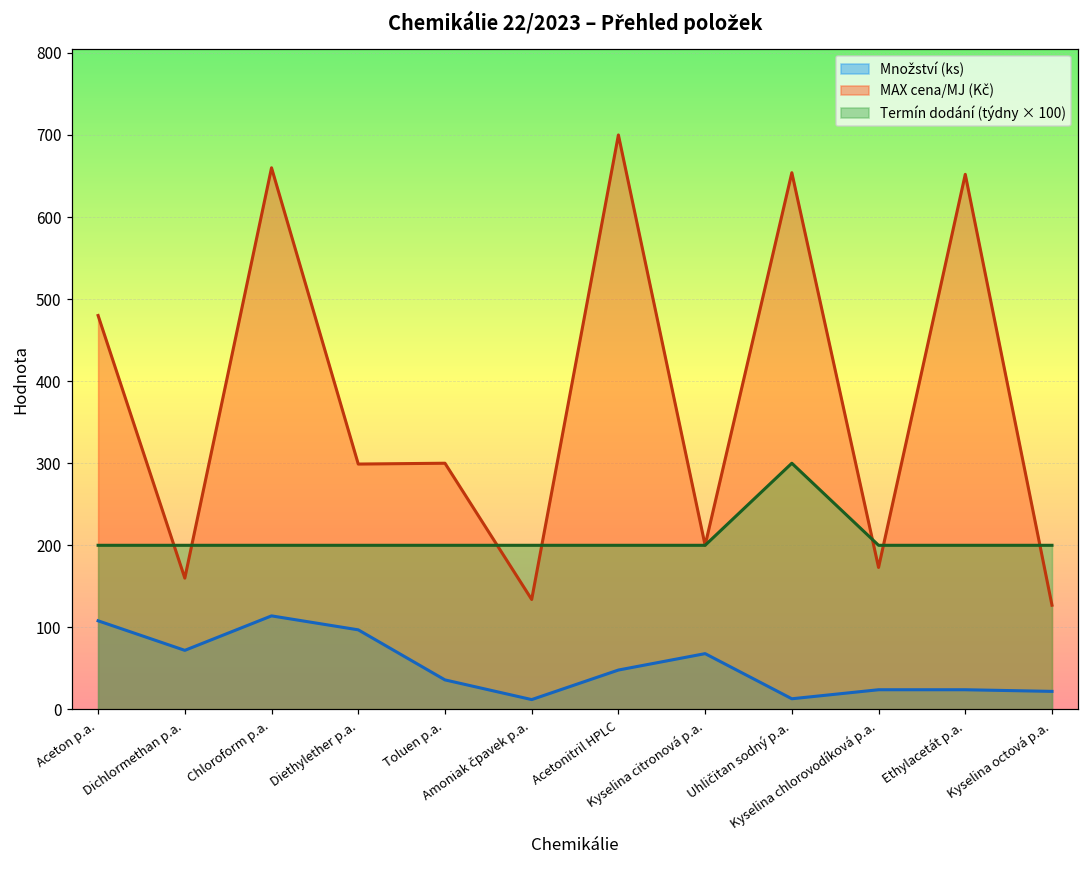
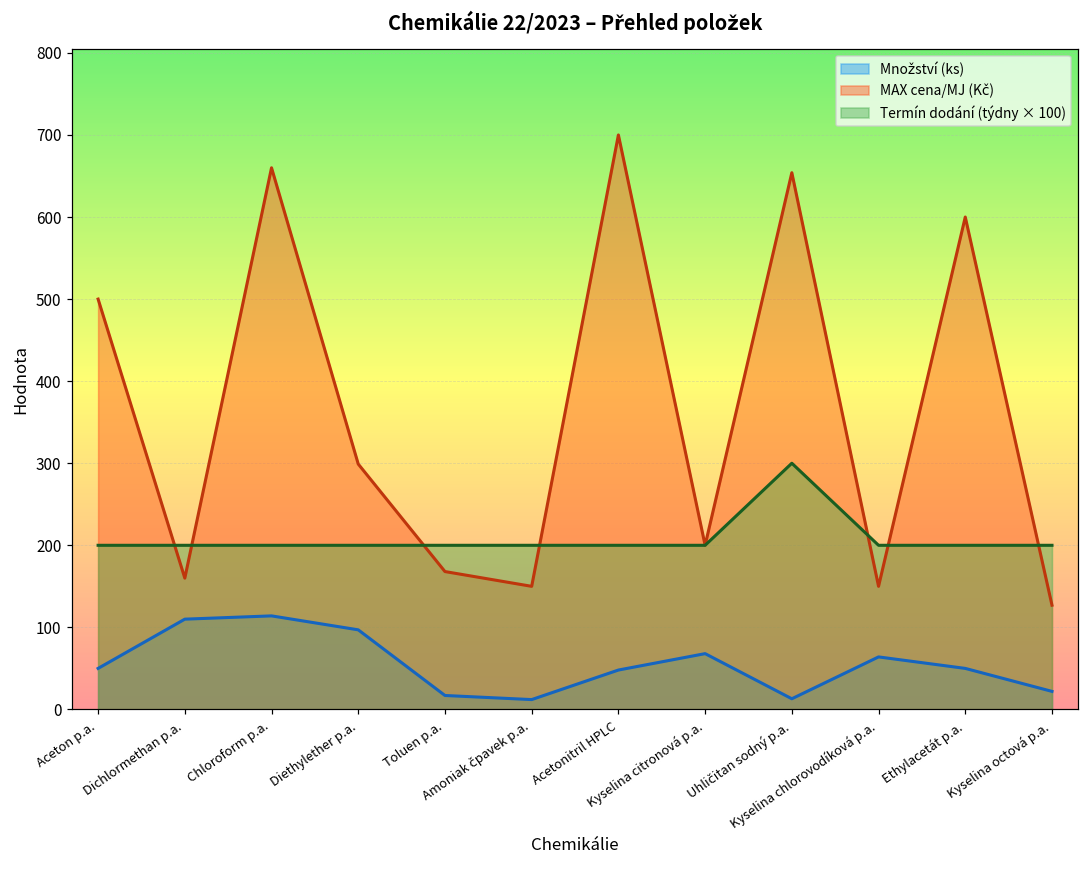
  {
    "Množství (ks)": {
-     "Aceton p.a.": 110,
-     "Dichlormethan p.a.": 70,
+     "Aceton p.a.": 50,
+     "Dichlormethan p.a.": 110,
      "Chloroform p.a.": 110,
      "Diethylether p.a.": 100,
-     "Toluen p.a.": 40,
+     "Toluen p.a.": 20,
      "Amoniak čpavek p.a.": 10,
      "Acetonitril HPLC": 50,
      "Kyselina citronová p.a.": 70,
      "Uhličitan sodný p.a.": 10,
-     "Kyselina chlorovodíková p.a.": 20,
-     "Ethylacetát p.a.": 20,
+     "Kyselina chlorovodíková p.a.": 60,
+     "Ethylacetát p.a.": 50,
      "Kyselina octová p.a.": 20
    },
    "MAX cena/MJ (Kč)": {
-     "Aceton p.a.": 480,
+     "Aceton p.a.": 500,
      "Dichlormethan p.a.": 160,
      "Chloroform p.a.": 660,
      "Diethylether p.a.": 300,
-     "Toluen p.a.": 300,
-     "Amoniak čpavek p.a.": 130,
+     "Toluen p.a.": 170,
+     "Amoniak čpavek p.a.": 150,
      "Acetonitril HPLC": 700,
      "Uhličitan sodný p.a.": 650,
-     "Kyselina chlorovodíková p.a.": 170,
-     "Ethylacetát p.a.": 650,
+     "Kyselina chlorovodíková p.a.": 150,
+     "Ethylacetát p.a.": 600,
      "Kyselina octová p.a.": 130
    },
    "Termín dodání (týdny × 100)": {
      "Aceton p.a.": 200,
      "Dichlormethan p.a.": 200,
      "Chloroform p.a.": 200,
      "Diethylether p.a.": 200,
      "Toluen p.a.": 200,
      "Amoniak čpavek p.a.": 200,
      "Acetonitril HPLC": 200,
      "Uhličitan sodný p.a.": 300,
      "Kyselina chlorovodíková p.a.": 200,
      "Ethylacetát p.a.": 200,
      "Kyselina octová p.a.": 200
    }
  }
